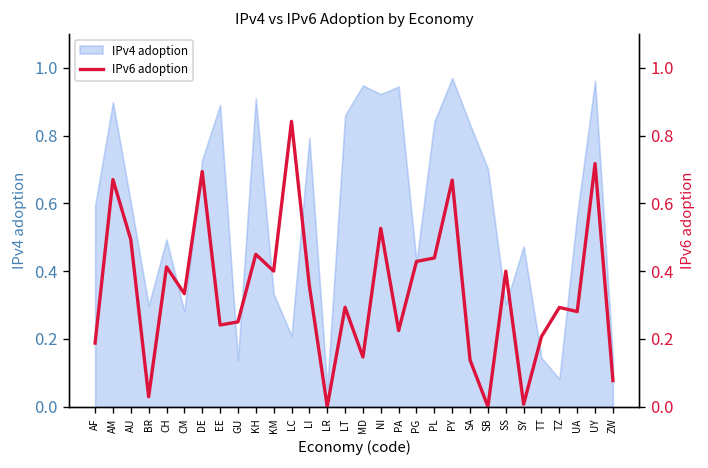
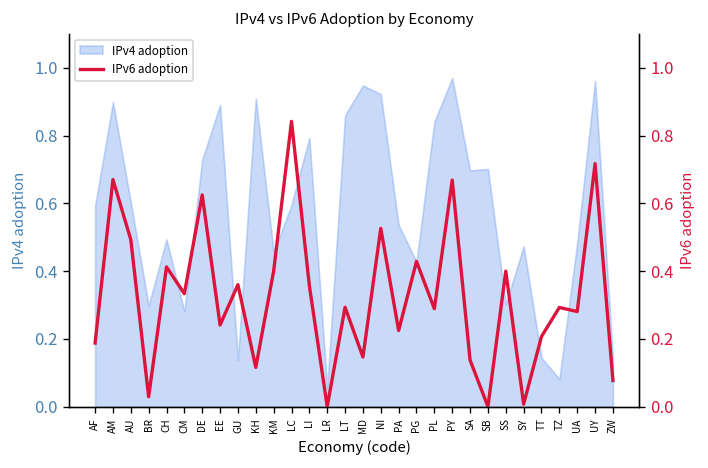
  {
    "IPv4 adoption": {
      "AF": 0.59,
      "AM": 0.90,
      "AU": 0.60,
      "BR": 0.30,
      "CH": 0.49,
      "CM": 0.28,
      "DE": 0.73,
      "EE": 0.89,
      "GU": 0.14,
      "KH": 0.91,
-     "KM": 0.33,
-     "LC": 0.21,
+     "KM": 0.46,
+     "LC": 0.60,
      "LI": 0.79,
      "LR": 0.05,
      "LT": 0.86,
      "MD": 0.95,
      "NI": 0.92,
-     "PA": 0.95,
+     "PA": 0.54,
      "PG": 0.43,
      "PL": 0.84,
      "PY": 0.97,
-     "SA": 0.83,
+     "SA": 0.70,
      "SB": 0.70,
      "SS": 0.30,
      "SY": 0.47,
      "TT": 0.14,
      "TZ": 0.08,
-     "UA": 0.57,
+     "UA": 0.48,
      "UY": 0.96,
      "ZW": 0.14
    },
    "IPv6 adoption": {
      "AF": 0.19,
      "AM": 0.67,
      "AU": 0.49,
      "BR": 0.03,
      "CH": 0.41,
      "CM": 0.33,
-     "DE": 0.69,
+     "DE": 0.62,
      "EE": 0.24,
-     "GU": 0.25,
-     "KH": 0.45,
+     "GU": 0.36,
+     "KH": 0.12,
      "KM": 0.40,
      "LC": 0.84,
      "LI": 0.36,
      "LR": 0.00,
      "LT": 0.29,
      "MD": 0.15,
      "NI": 0.53,
      "PA": 0.22,
      "PG": 0.43,
-     "PL": 0.44,
+     "PL": 0.29,
      "PY": 0.67,
      "SA": 0.14,
      "SB": 0.00,
      "SS": 0.40,
      "SY": 0.01,
      "TT": 0.21,
      "TZ": 0.29,
      "UA": 0.28,
      "UY": 0.72,
      "ZW": 0.08
    }
  }
